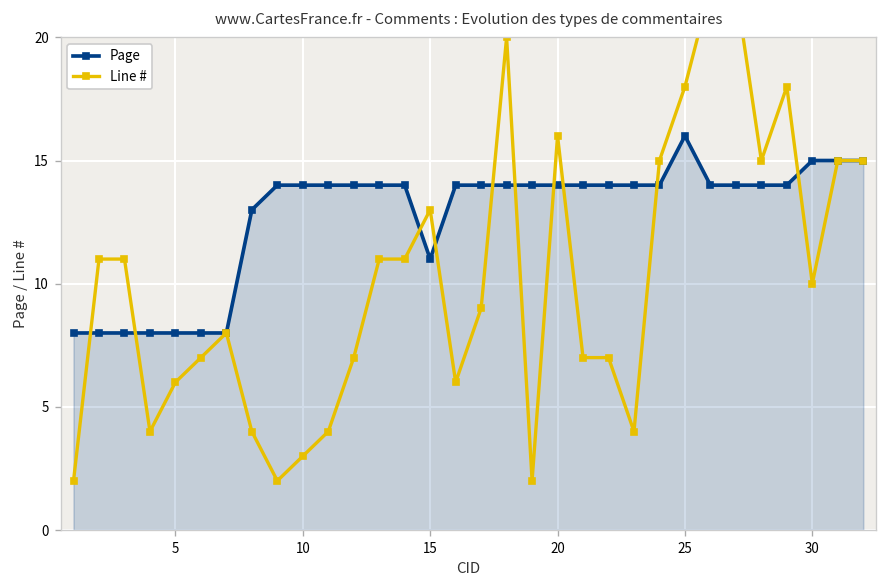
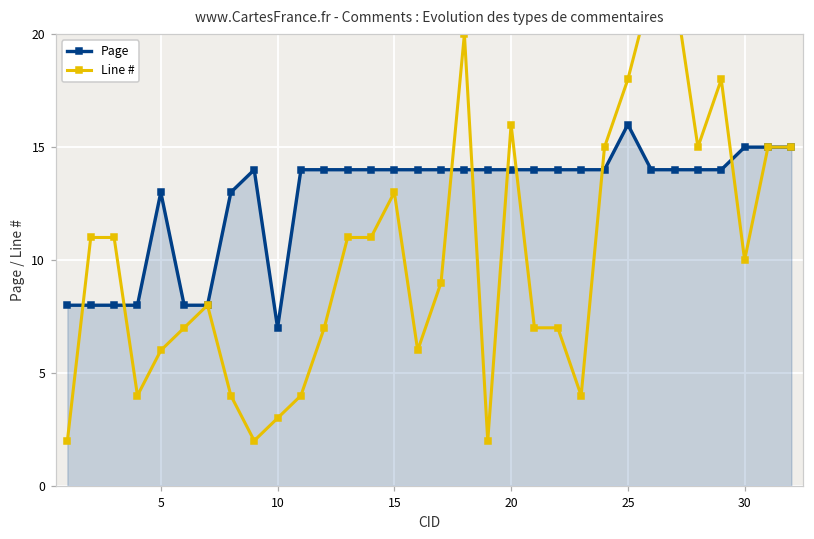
  {
    "Page": {
-     "5": 8,
-     "10": 14,
-     "15": 11,
+     "5": 13,
+     "10": 7,
+     "15": 14,
      "20": 14,
      "25": 16,
      "30": 15
    },
    "Line #": {
      "5": 6,
      "10": 3,
      "15": 13,
      "20": 16,
      "25": 18,
      "30": 10
    }
  }
